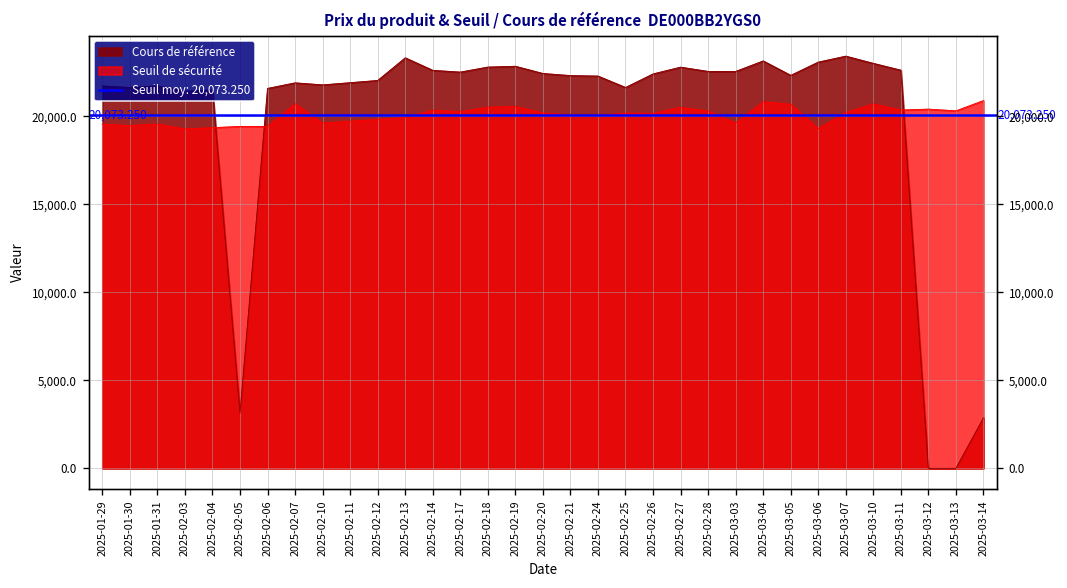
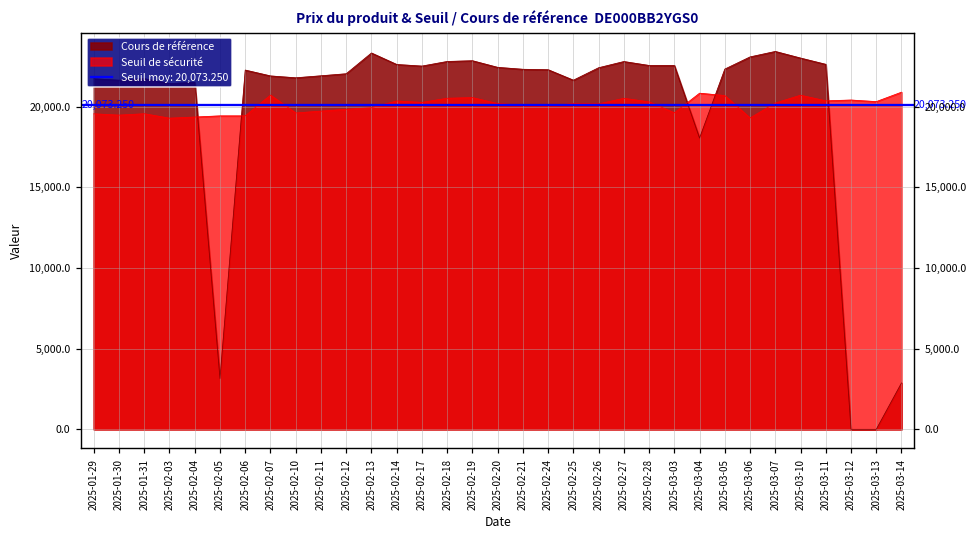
  {
    "Cours de référence": {
      "2025-02-05": "3,100",
-     "2025-02-06": "21,600",
+     "2025-02-06": "22,300",
      "2025-02-07": "21,900",
      "2025-02-10": "21,800",
      "2025-02-11": "21,900",
      "2025-02-12": "22,000",
      "2025-02-13": "23,300",
      "2025-02-14": "22,600",
      "2025-02-17": "22,500",
      "2025-02-18": "22,800",
      "2025-02-19": "22,800",
      "2025-02-20": "22,400",
      "2025-02-21": "22,300",
      "2025-02-24": "22,300",
      "2025-02-25": "21,600",
      "2025-02-26": "22,400",
      "2025-02-27": "22,800",
      "2025-02-28": "22,600",
      "2025-03-03": "22,600",
-     "2025-03-04": "23,100",
+     "2025-03-04": "18,100",
      "2025-03-05": "22,300",
      "2025-03-06": "23,100",
      "2025-03-07": "23,400",
      "2025-03-10": "23,000",
      "2025-03-11": "22,600",
      "2025-03-12": "0",
      "2025-03-13": "0",
      "2025-03-14": "2,900"
    },
    "Seuil de sécurité": {
      "2025-01-30": "19,500",
      "2025-01-31": "19,600",
      "2025-02-03": "19,300",
      "2025-02-04": "19,400",
      "2025-02-05": "19,400",
      "2025-02-06": "19,400",
      "2025-02-07": "20,700",
      "2025-02-10": "19,600",
      "2025-02-11": "19,700",
      "2025-02-12": "19,800",
      "2025-02-13": "19,900",
      "2025-02-14": "20,400",
      "2025-02-17": "20,300",
      "2025-02-18": "20,500",
      "2025-02-19": "20,600",
      "2025-02-20": "20,200",
      "2025-02-21": "20,100",
      "2025-02-24": "20,100",
      "2025-02-25": "20,200",
      "2025-02-26": "20,200",
      "2025-02-27": "20,500",
      "2025-02-28": "20,300",
      "2025-03-03": "19,600",
      "2025-03-04": "20,800",
      "2025-03-05": "20,700",
      "2025-03-06": "19,300",
      "2025-03-07": "20,200",
      "2025-03-10": "20,700",
      "2025-03-11": "20,400",
      "2025-03-12": "20,400",
      "2025-03-13": "20,300"
    }
  }
